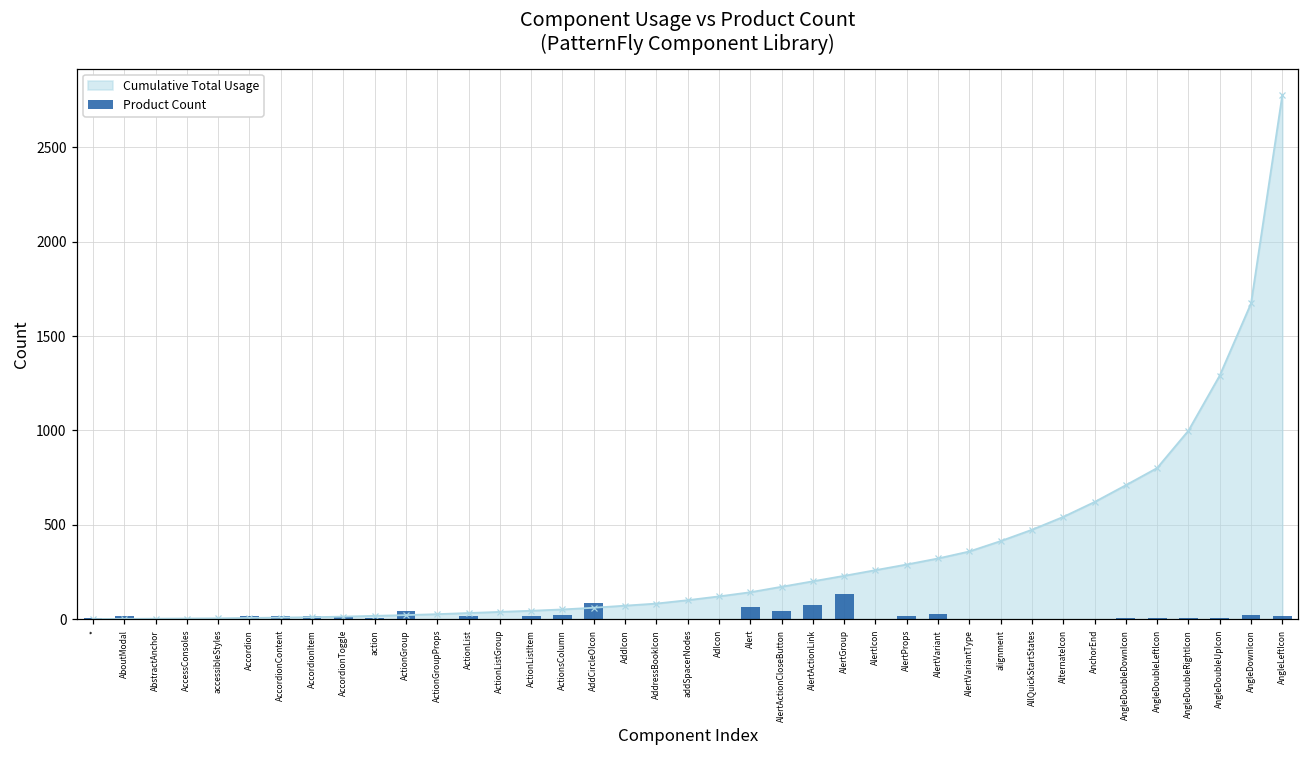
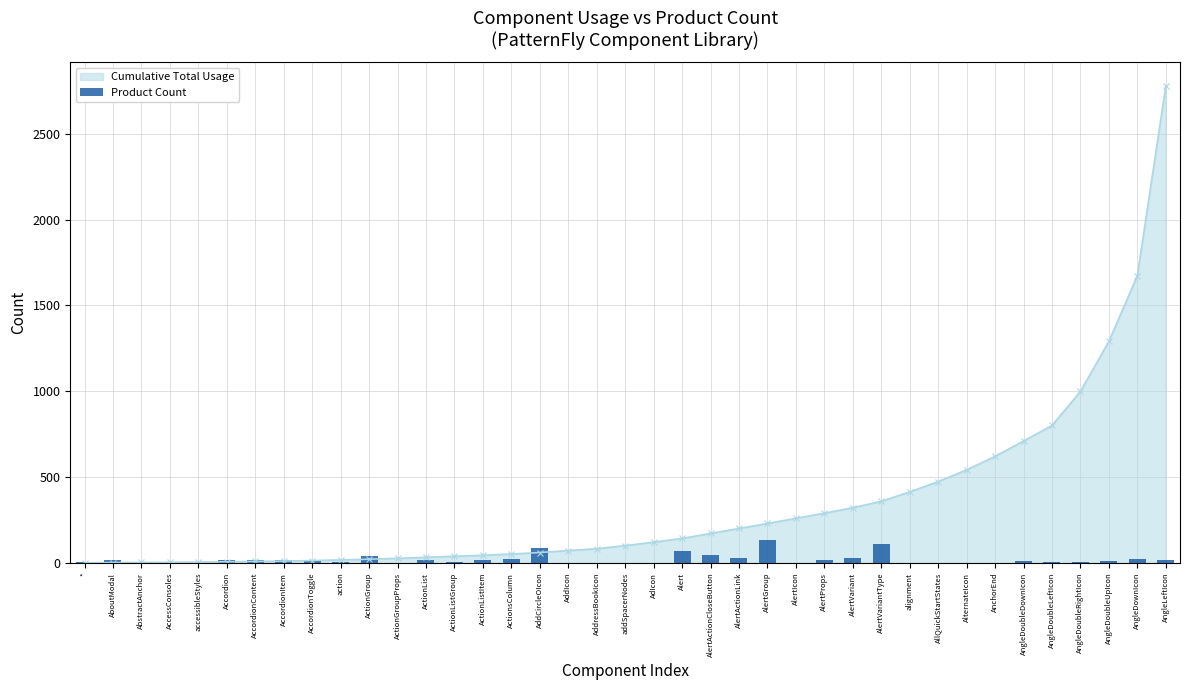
  {
    "Cumulative Total Usage": {
      "*": 0,
      "AboutModal": 0,
      "AbstractAnchor": 0,
      "AccessConsoles": 0,
      "accessibleStyles": 10,
      "Accordion": 10,
      "AccordionContent": 10,
      "AccordionItem": 10,
      "AccordionToggle": 10,
      "action": 20,
      "ActionGroup": 20,
      "ActionGroupProps": 30,
      "ActionList": 30,
      "ActionListGroup": 40,
      "ActionListItem": 50,
      "ActionsColumn": 50,
      "AddCircleOIcon": 60,
      "AddIcon": 70,
      "AddressBookIcon": 80,
      "addSpacerNodes": 100,
      "AdIcon": 120,
      "Alert": 140,
      "AlertActionCloseButton": 170,
      "AlertActionLink": 200,
      "AlertGroup": 230,
      "AlertIcon": 260,
      "AlertProps": 290,
      "AlertVariant": 320,
      "AlertVariantType": 360,
      "alignment": 410,
      "AllQuickStartStates": 470,
      "AlternateIcon": 540,
      "AnchorEnd": 620,
      "AngleDoubleDownIcon": 710,
      "AngleDoubleLeftIcon": 800,
      "AngleDoubleRightIcon": 1000,
      "AngleDoubleUpIcon": 1290,
      "AngleDownIcon": 1670,
      "AngleLeftIcon": 2780
    },
    "Product Count": {
      "AboutModal": 20,
      "Accordion": 20,
      "AccordionContent": 20,
      "AccordionItem": 20,
      "AccordionToggle": 20,
      "ActionGroup": 40,
      "ActionList": 20,
      "ActionListItem": 20,
      "ActionsColumn": 20,
      "AddCircleOIcon": 90,
      "Alert": 70,
      "AlertActionCloseButton": 50,
-     "AlertActionLink": 80,
+     "AlertActionLink": 30,
      "AlertGroup": 130,
      "AlertProps": 20,
      "AlertVariant": 30,
-     "AlertVariantType": 0,
+     "AlertVariantType": 110,
      "AngleDownIcon": 20,
      "AngleLeftIcon": 20
    }
  }
